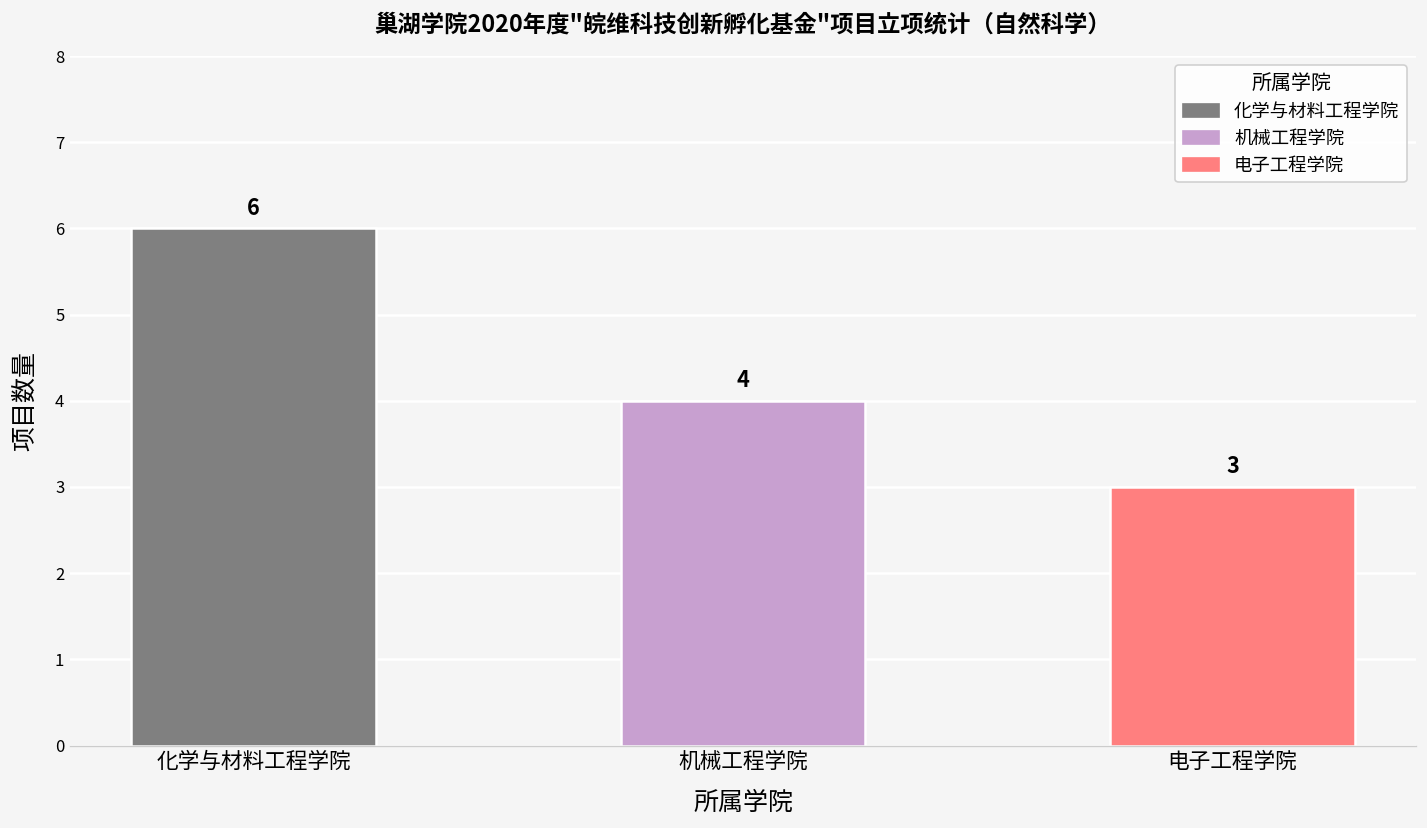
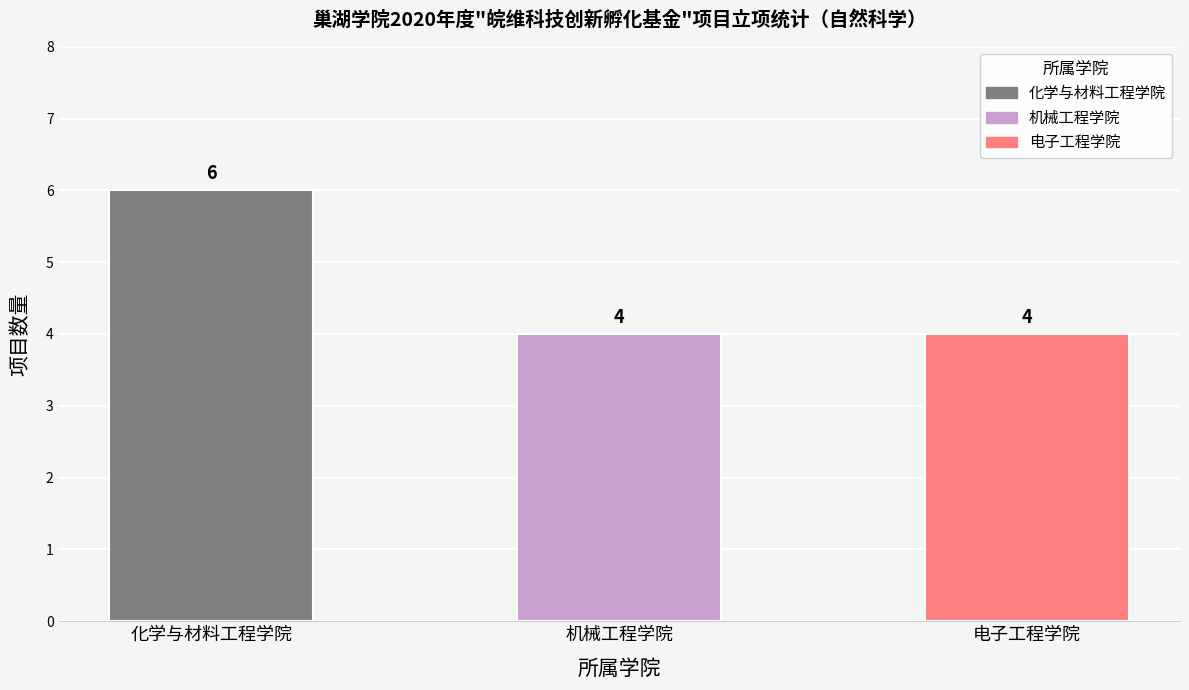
  {
    "化学与材料工程学院": 6,
    "机械工程学院": 4,
-   "电子工程学院": 3
+   "电子工程学院": 4
  }
